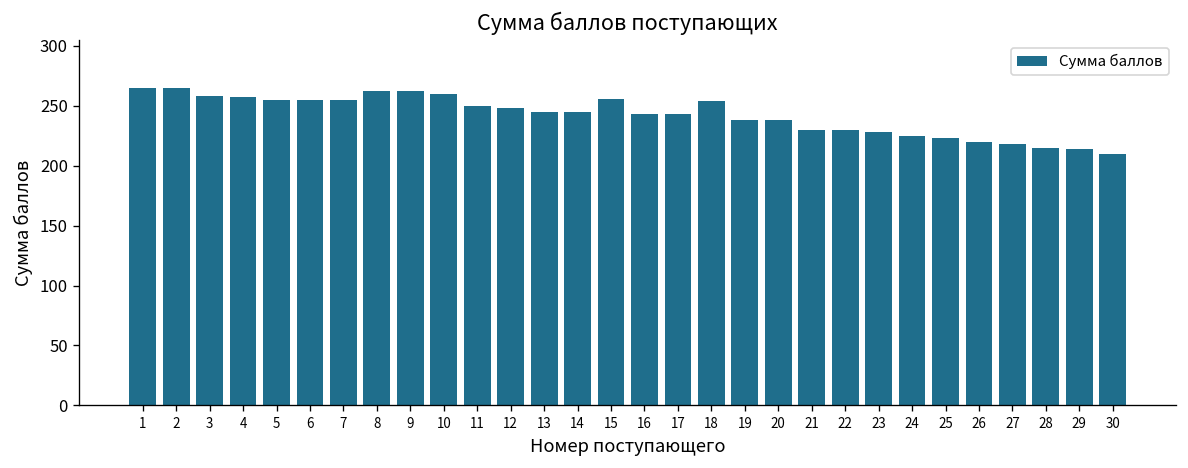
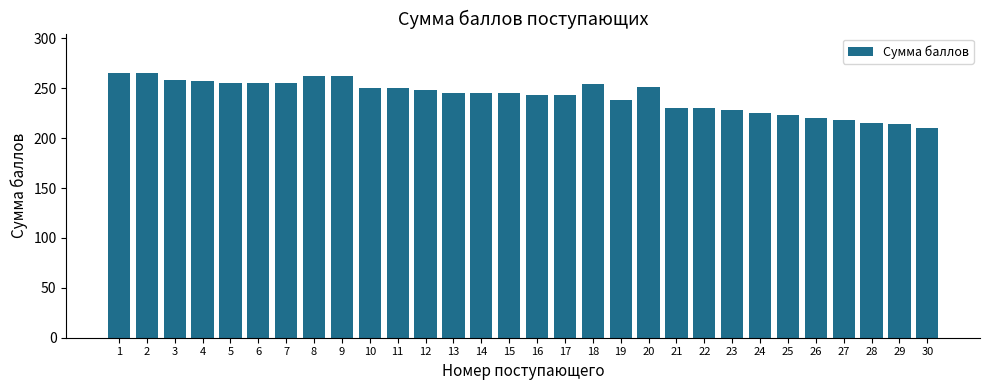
  {
    "1": 270,
    "2": 270,
    "3": 260,
    "4": 260,
    "5": 260,
    "6": 260,
    "7": 260,
    "8": 260,
    "9": 260,
-   "10": 260,
+   "10": 250,
    "11": 250,
    "12": 250,
    "13": 250,
    "14": 250,
-   "15": 260,
+   "15": 250,
    "16": 240,
    "17": 240,
    "18": 250,
    "19": 240,
-   "20": 240,
+   "20": 250,
    "21": 230,
    "22": 230,
    "23": 230,
    "24": 230,
    "25": 220,
    "26": 220,
    "27": 220,
    "28": 220,
    "29": 210,
    "30": 210
  }
